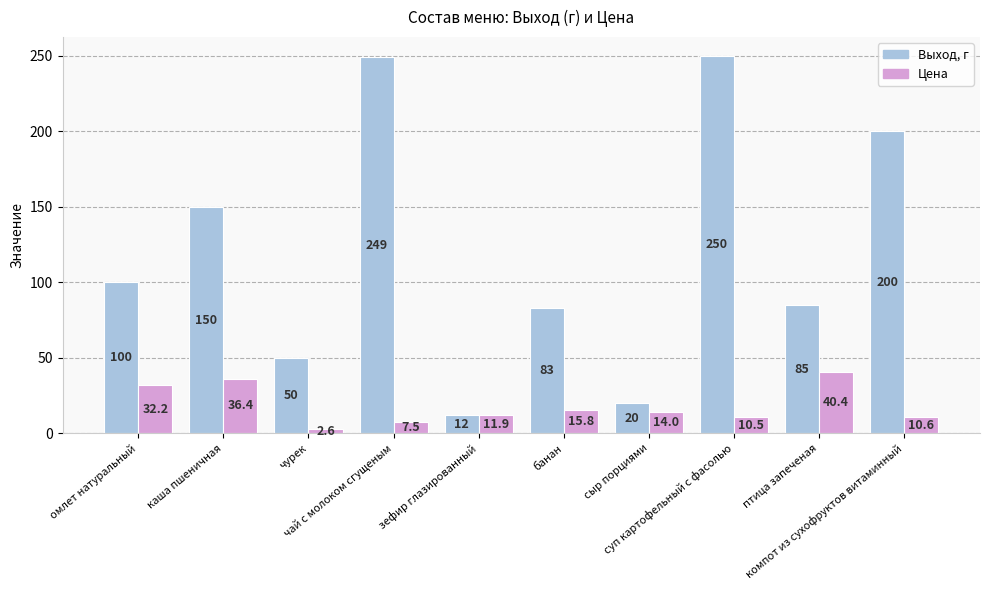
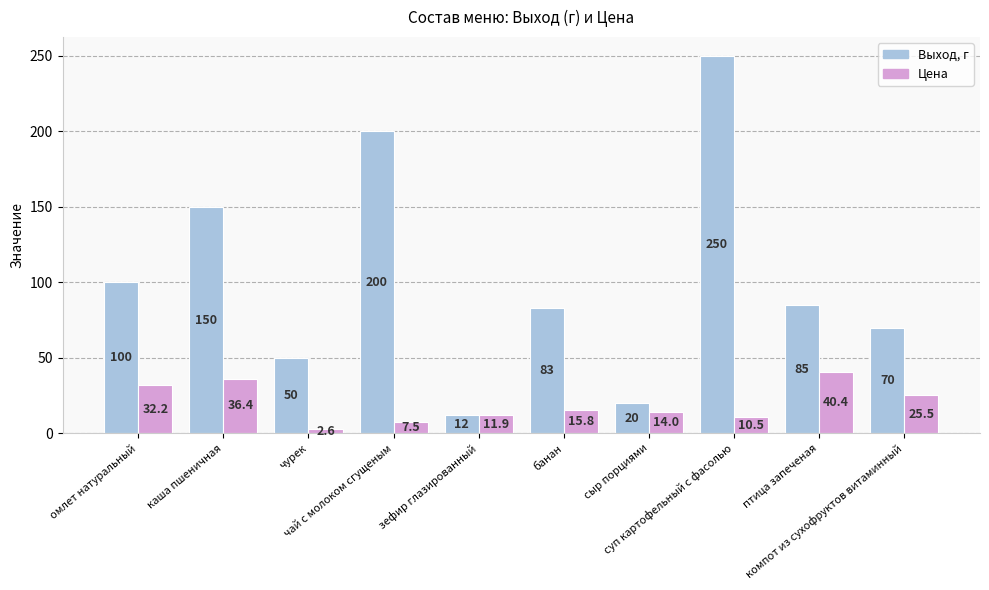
  {
    "Выход, г": {
      "омлет натуральный": 100,
      "каша пшеничная": 150,
      "чурек": 50,
-     "чай с молоком сгущеным": 249,
+     "чай с молоком сгущеным": 200,
      "зефир глазированный": 12,
      "банан": 83,
      "сыр порциями": 20,
      "суп картофельный с фасолью": 250,
      "птица запеченая": 85,
-     "компот из сухофруктов витаминный": 200
+     "компот из сухофруктов витаминный": 70
    },
    "Цена": {
      "омлет натуральный": 32.2,
      "каша пшеничная": 36.4,
      "чурек": 2.6,
      "чай с молоком сгущеным": 7.5,
      "зефир глазированный": 11.9,
      "банан": 15.8,
      "сыр порциями": 14.0,
      "суп картофельный с фасолью": 10.5,
      "птица запеченая": 40.4,
-     "компот из сухофруктов витаминный": 10.6
+     "компот из сухофруктов витаминный": 25.5
    }
  }
